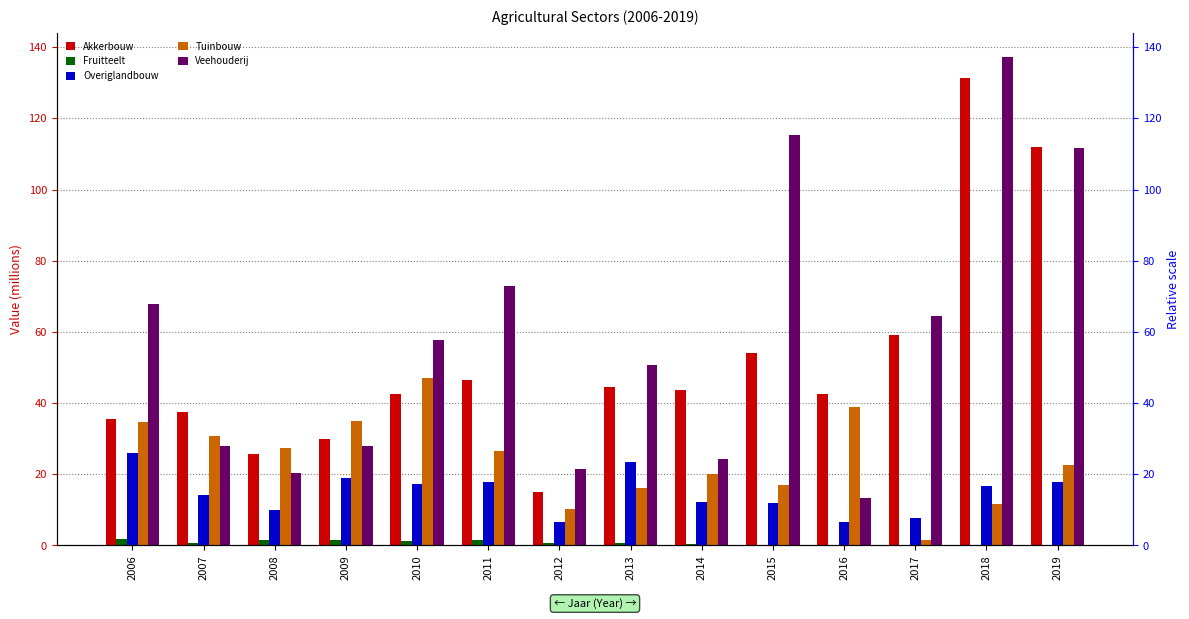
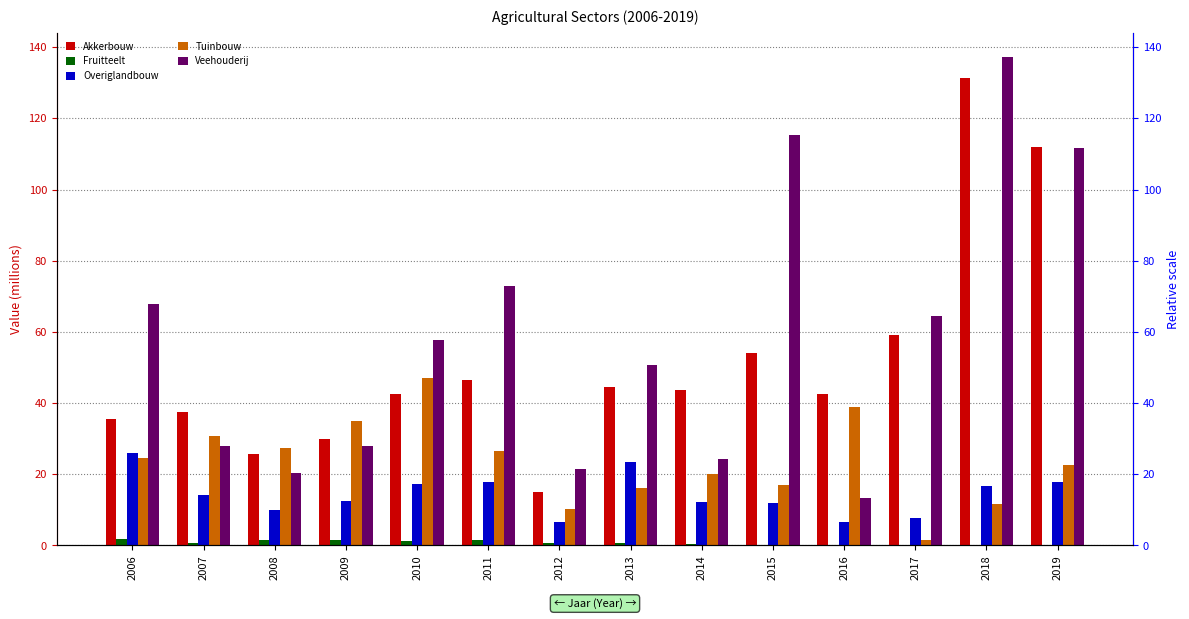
  {
    "Akkerbouw": {
      "2006": 36,
      "2007": 38,
      "2008": 26,
      "2009": 30,
      "2010": 43,
      "2011": 47,
      "2012": 15,
      "2013": 45,
      "2014": 44,
      "2015": 54,
      "2016": 43,
      "2017": 59,
      "2018": 131,
      "2019": 112
    },
    "Fruitteelt": {
      "2006": 2,
      "2007": 1,
      "2008": 1,
      "2009": 1,
      "2010": 1,
      "2011": 2,
      "2013": 1
    },
    "Overiglandbouw": {
      "2006": 26,
      "2007": 14,
      "2008": 10,
-     "2009": 19,
+     "2009": 12,
      "2010": 17,
      "2011": 18,
      "2012": 7,
      "2013": 24,
      "2014": 12,
      "2015": 12,
      "2016": 7,
      "2017": 8,
      "2018": 17,
      "2019": 18
    },
    "Tuinbouw": {
-     "2006": 35,
+     "2006": 25,
      "2007": 31,
      "2008": 27,
      "2009": 35,
      "2010": 47,
      "2011": 27,
      "2012": 10,
      "2013": 16,
      "2014": 20,
      "2015": 17,
      "2016": 39,
      "2017": 2,
      "2018": 12,
      "2019": 22
    },
    "Veehouderij": {
      "2006": 68,
      "2007": 28,
      "2008": 20,
      "2009": 28,
      "2010": 58,
      "2011": 73,
      "2012": 21,
      "2013": 51,
      "2014": 24,
      "2015": 115,
      "2016": 13,
      "2017": 65,
      "2018": 137,
      "2019": 112
    }
  }
